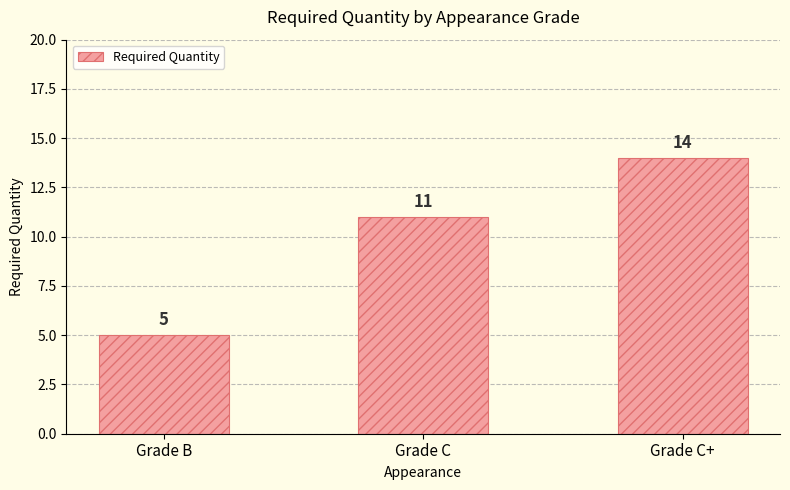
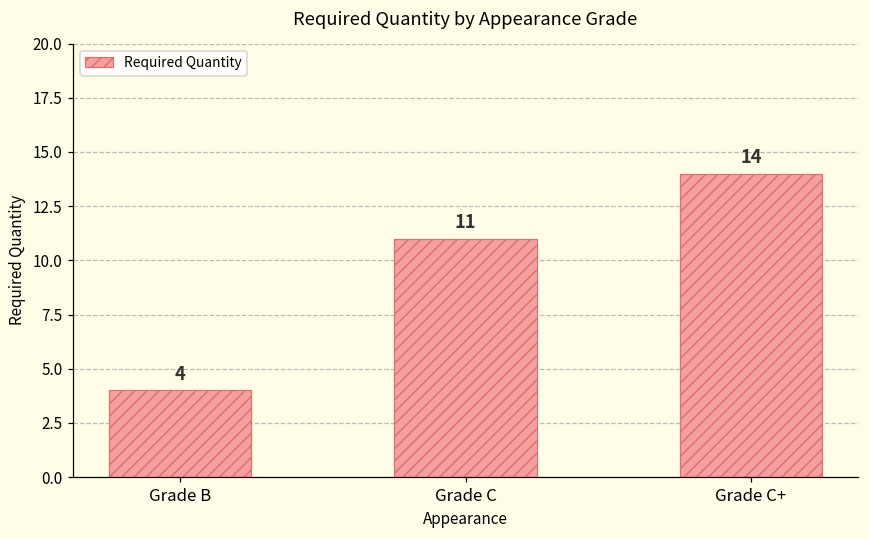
  {
-   "Grade B": 5,
+   "Grade B": 4,
    "Grade C": 11,
    "Grade C+": 14
  }
